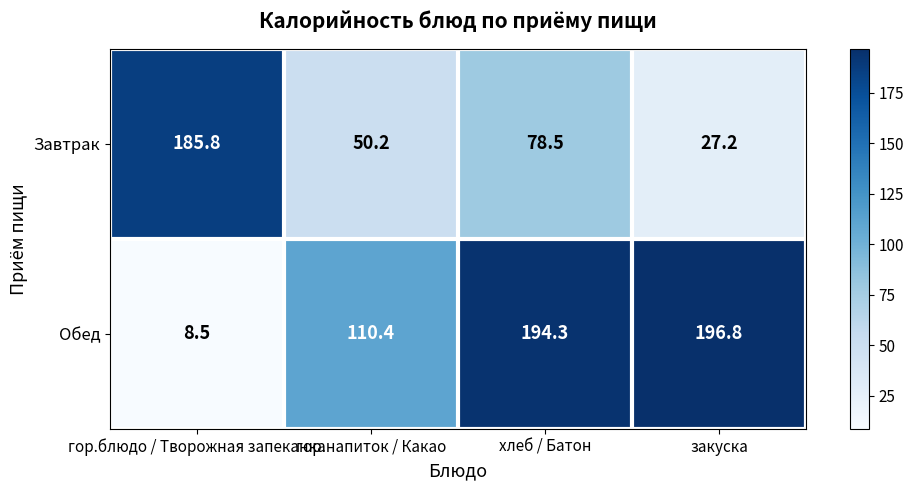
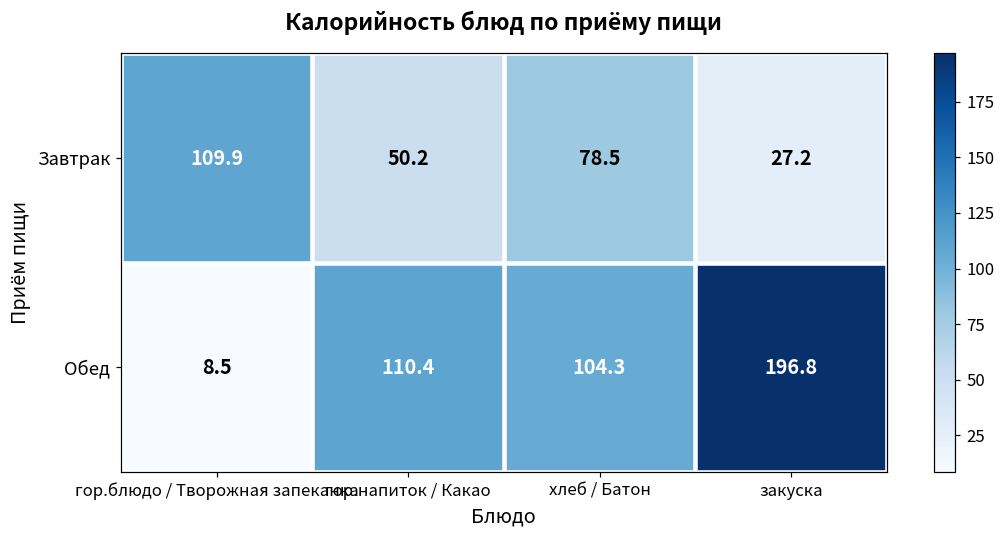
  {
    "Завтрак": {
-     "гор.блюдо / Творожная запеканка": 185.8,
+     "гор.блюдо / Творожная запеканка": 109.9,
      "хлеб / Батон": 78.5,
      "закуска": 27.2
    },
    "Обед": {
      "гор.блюдо / Творожная запеканка": 8.5,
-     "хлеб / Батон": 194.3,
+     "хлеб / Батон": 104.3,
      "закуска": 196.8
    }
  }
